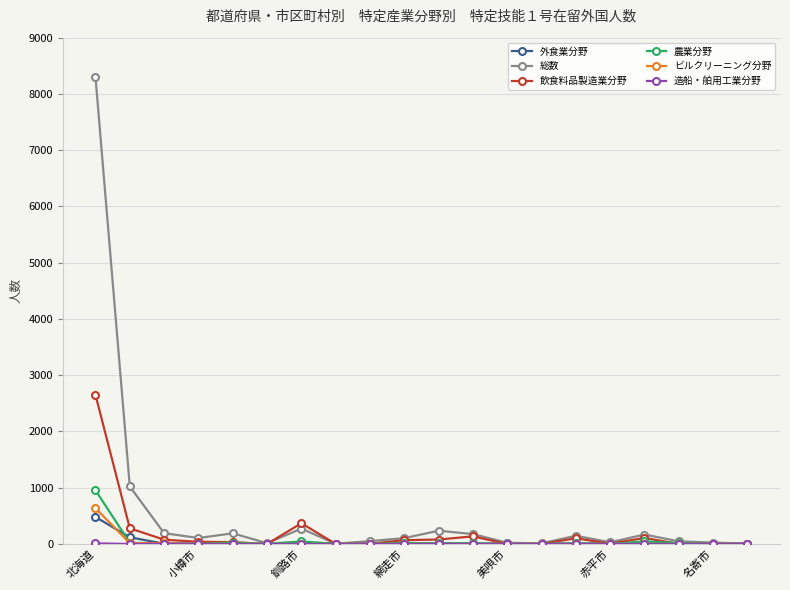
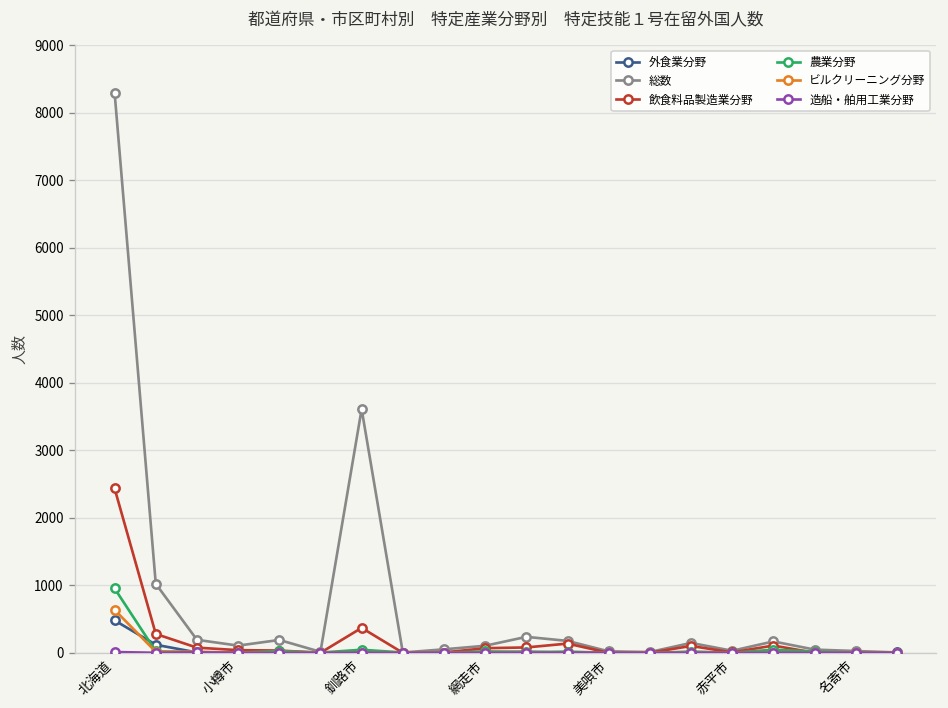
  {
    "外食業分野": {
      "北海道": 500
    },
    "総数": {
      "北海道": 8300,
      "小樽市": 100,
-     "釧路市": 300
+     "釧路市": 3600
    },
    "飲食料品製造業分野": {
-     "北海道": 2600,
+     "北海道": 2400,
      "釧路市": 400
    },
    "農業分野": {
      "北海道": 1000
    },
    "ビルクリーニング分野": {
      "北海道": 600
    },
    "造船・舶用工業分野": {
      "北海道": 0
    }
  }
